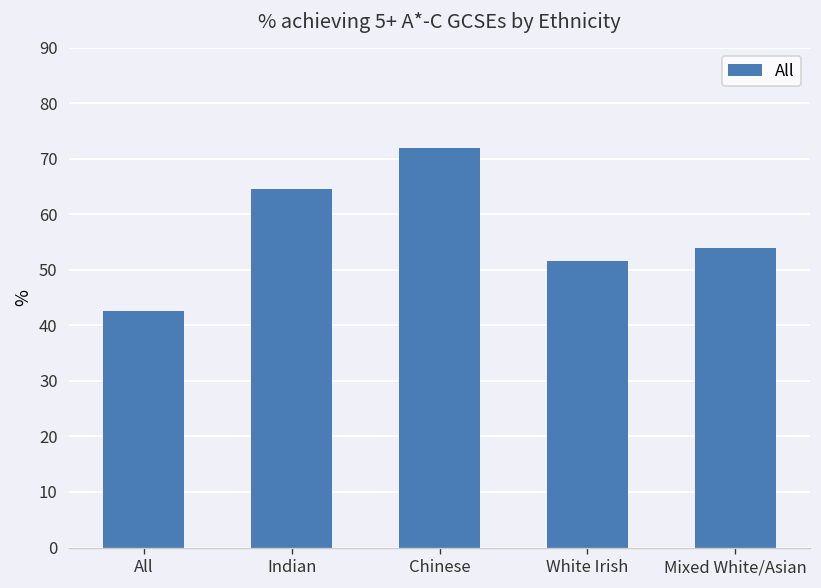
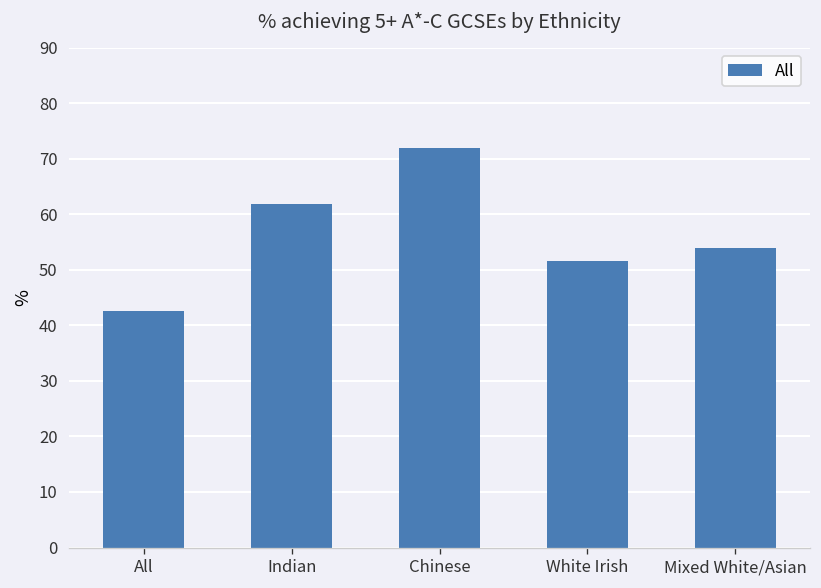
  {
    "All": 43,
-   "Indian": 65,
+   "Indian": 62,
    "Chinese": 72,
    "White Irish": 52,
    "Mixed White/Asian": 54
  }
